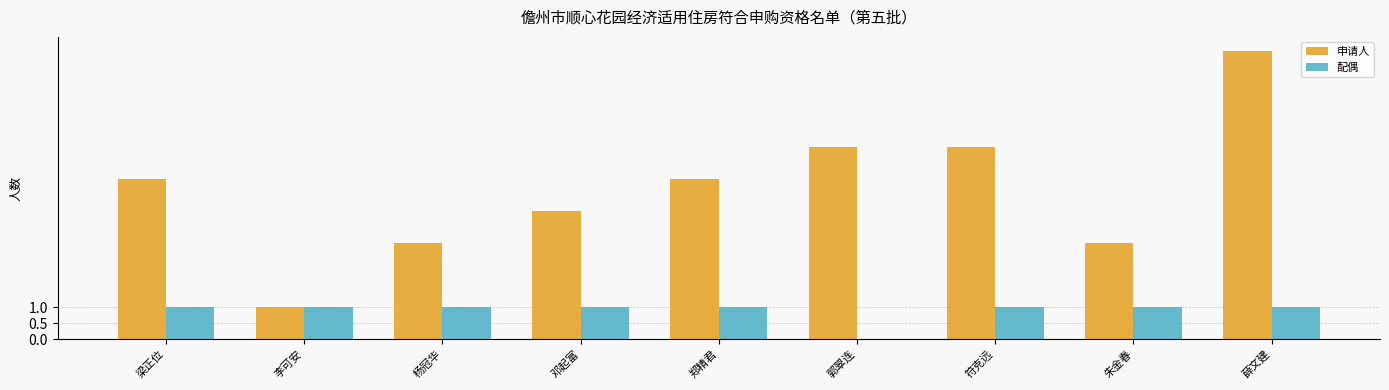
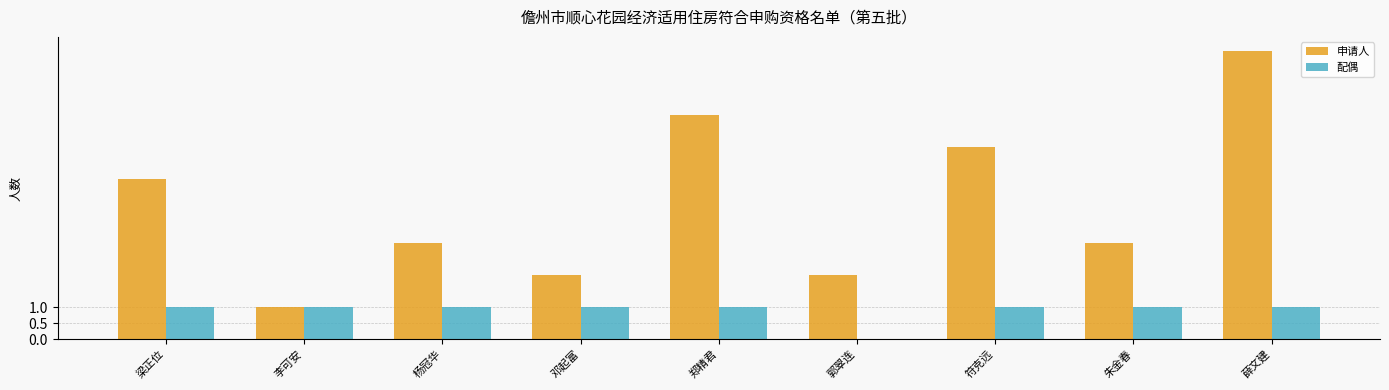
  {
    "申请人": {
      "梁正位": 5,
      "李可安": 1,
      "杨冠华": 3,
-     "邓起富": 4,
-     "郑精君": 5,
-     "郭翠连": 6,
+     "邓起富": 2,
+     "郑精君": 7,
+     "郭翠连": 2,
      "符克远": 6,
      "朱金春": 3,
      "薛文建": 9
    },
    "配偶": {
      "梁正位": 1,
      "李可安": 1,
      "杨冠华": 1,
      "邓起富": 1,
      "郑精君": 1,
      "郭翠连": 0,
      "符克远": 1,
      "朱金春": 1,
      "薛文建": 1
    }
  }
